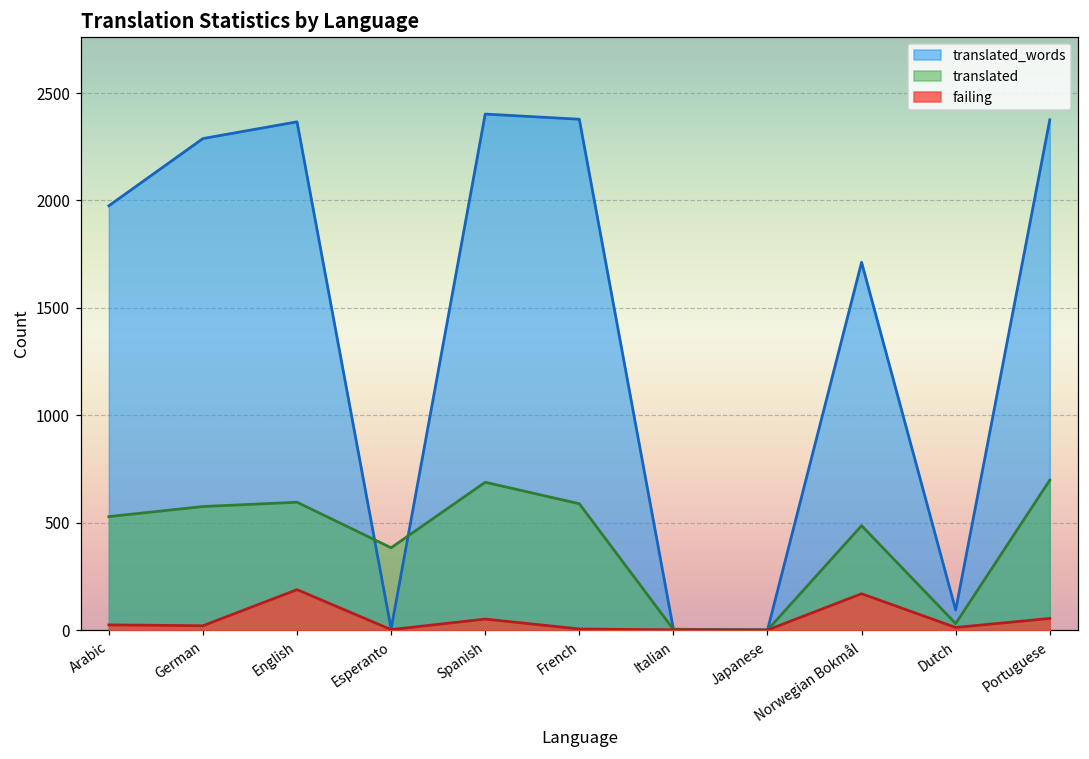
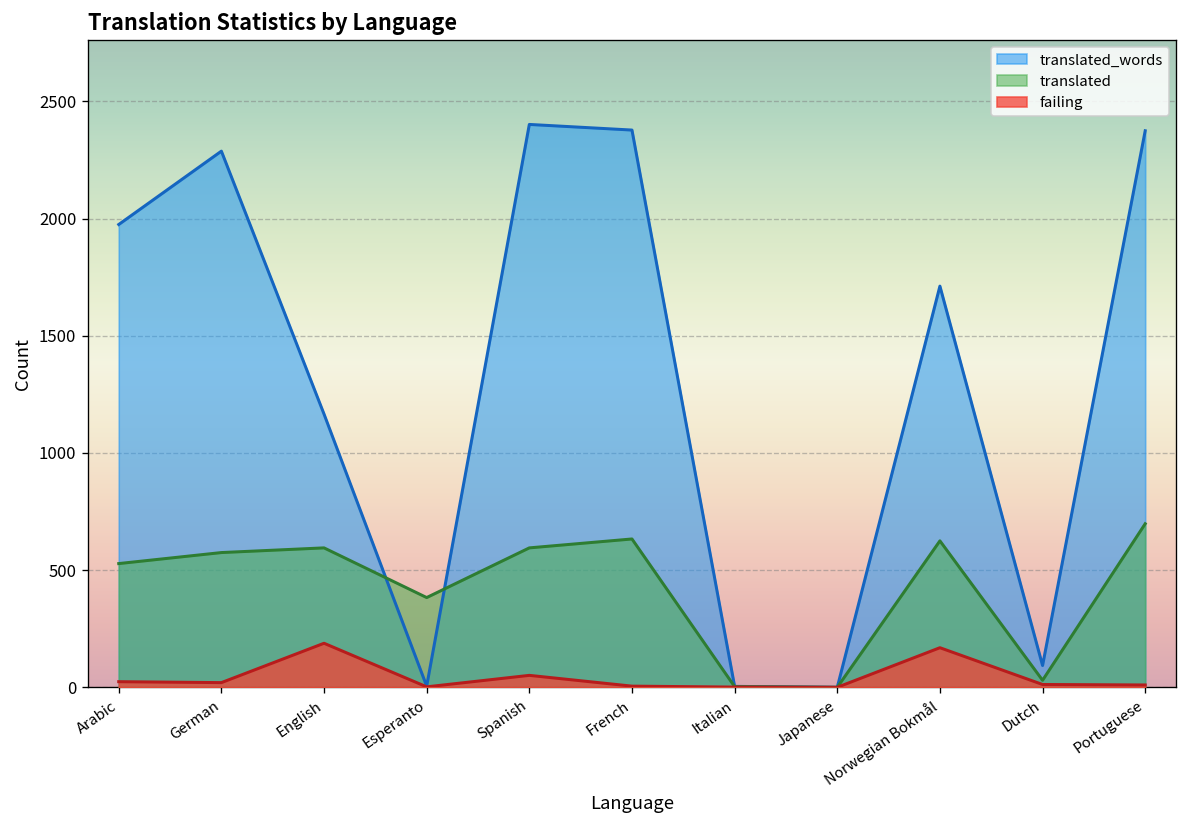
  {
    "translated_words": {
      "Arabic": 1980,
      "German": 2290,
-     "English": 2370,
+     "English": 1170,
      "Spanish": 2400,
      "French": 2380,
      "Norwegian Bokmål": 1710,
      "Dutch": 90,
      "Portuguese": 2380
    },
    "translated": {
      "Arabic": 530,
      "German": 580,
      "English": 600,
      "Esperanto": 380,
-     "Spanish": 690,
-     "French": 590,
-     "Norwegian Bokmål": 490,
+     "Spanish": 600,
+     "French": 630,
+     "Norwegian Bokmål": 630,
      "Dutch": 30,
      "Portuguese": 700
    },
    "failing": {
      "Arabic": 20,
      "German": 20,
      "English": 190,
      "Spanish": 50,
      "French": 10,
      "Norwegian Bokmål": 170,
      "Dutch": 10,
-     "Portuguese": 50
+     "Portuguese": 10
    }
  }
